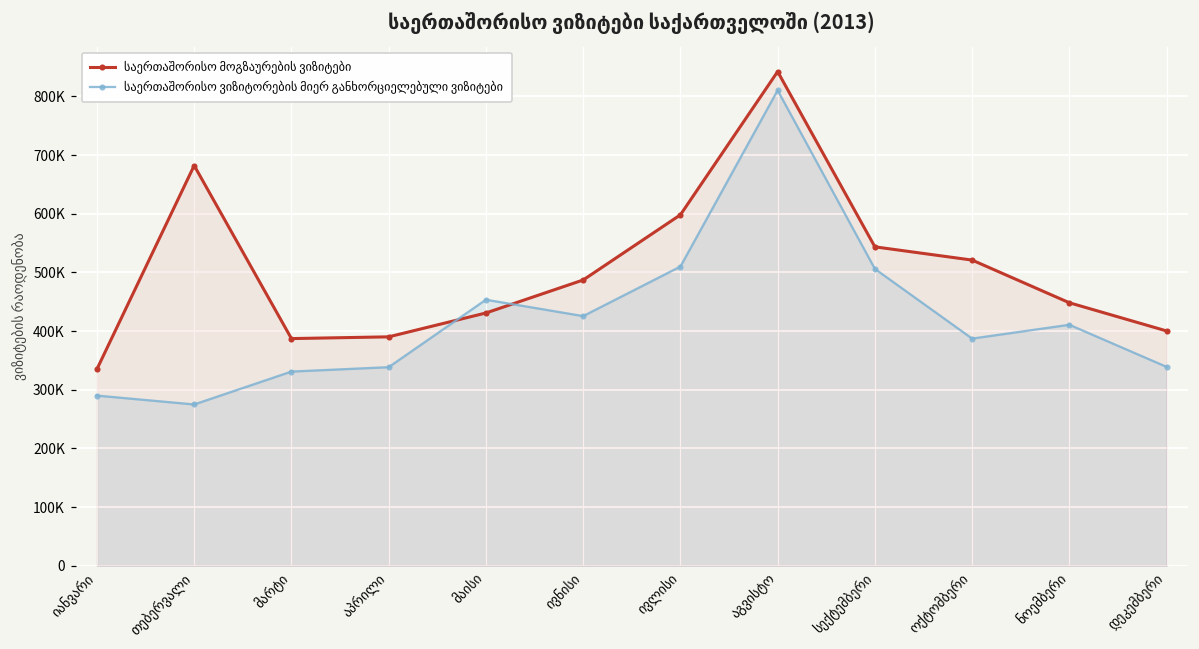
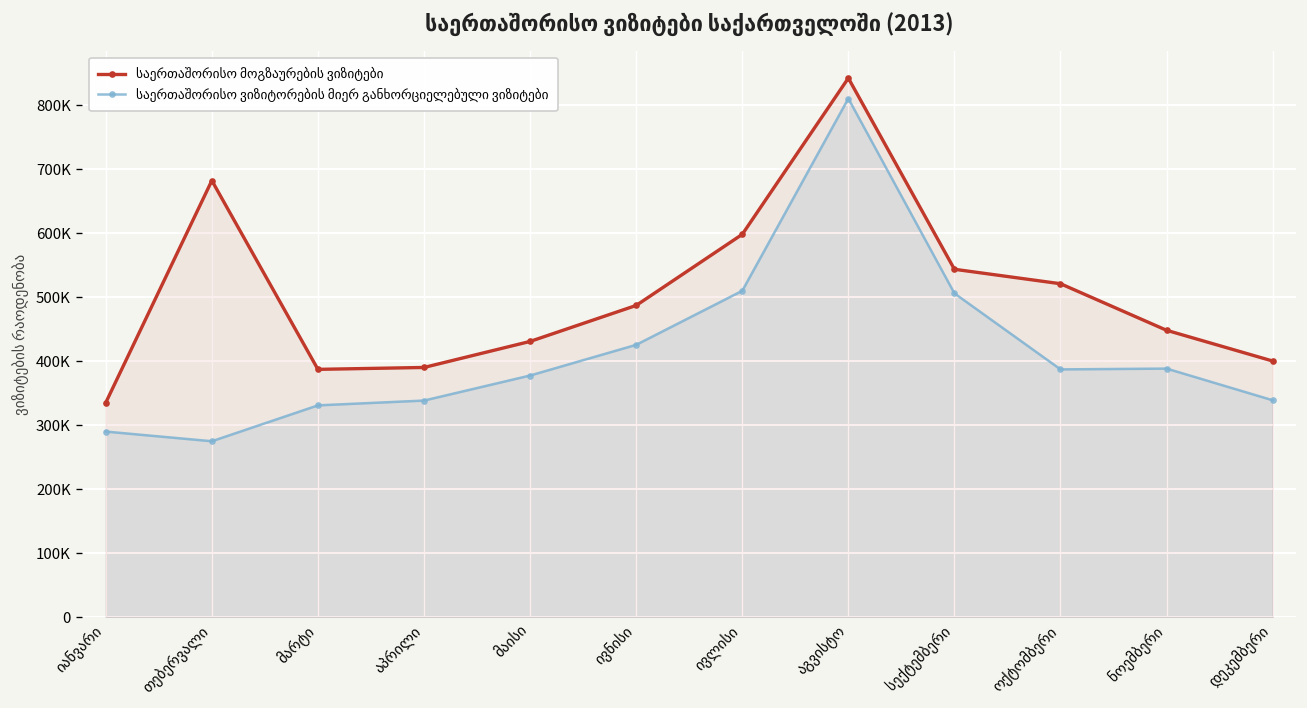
  {
    "საერთაშორისო მოგზაურების ვიზიტები": {
      "იანვარი": 340000,
      "თებერვალი": 680000,
      "მარტი": 390000,
      "აპრილი": 390000,
      "მაისი": 430000,
      "ივნისი": 490000,
      "ივლისი": 600000,
      "აგვისტო": 840000,
      "სექტემბერი": 540000,
      "ოქტომბერი": 520000,
      "ნოემბერი": 450000,
      "დეკემბერი": 400000
    },
    "საერთაშორისო ვიზიტორების მიერ განხორციელებული ვიზიტები": {
      "იანვარი": 290000,
      "თებერვალი": 280000,
      "მარტი": 330000,
      "აპრილი": 340000,
-     "მაისი": 450000,
+     "მაისი": 380000,
      "ივნისი": 430000,
      "ივლისი": 510000,
      "აგვისტო": 810000,
      "სექტემბერი": 510000,
      "ოქტომბერი": 390000,
-     "ნოემბერი": 410000,
+     "ნოემბერი": 390000,
      "დეკემბერი": 340000
    }
  }
